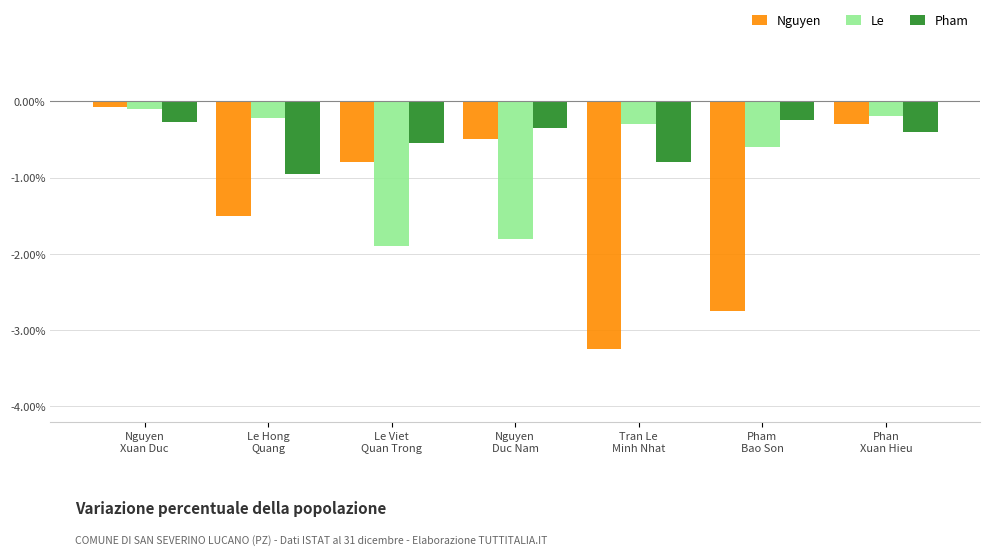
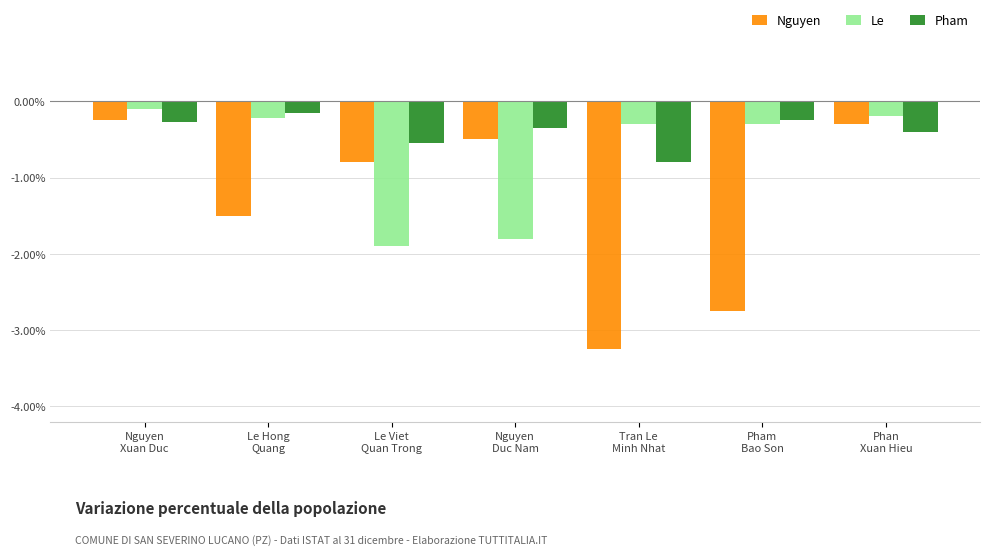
  {
    "Nguyen": {
-     "Nguyen Xuan Duc": "-0.1%",
+     "Nguyen Xuan Duc": "-0.3%",
      "Le Hong Quang": "-1.5%",
      "Le Viet Quan Trong": "-0.8%",
      "Nguyen Duc Nam": "-0.5%",
      "Tran Le Minh Nhat": "-3.3%",
      "Pham Bao Son": "-2.8%",
      "Phan Xuan Hieu": "-0.3%"
    },
    "Le": {
      "Nguyen Xuan Duc": "-0.1%",
      "Le Hong Quang": "-0.2%",
      "Le Viet Quan Trong": "-1.9%",
      "Nguyen Duc Nam": "-1.8%",
      "Tran Le Minh Nhat": "-0.3%",
-     "Pham Bao Son": "-0.6%",
+     "Pham Bao Son": "-0.3%",
      "Phan Xuan Hieu": "-0.2%"
    },
    "Pham": {
      "Nguyen Xuan Duc": "-0.3%",
-     "Le Hong Quang": "-1.0%",
+     "Le Hong Quang": "-0.2%",
      "Le Viet Quan Trong": "-0.6%",
      "Nguyen Duc Nam": "-0.4%",
      "Tran Le Minh Nhat": "-0.8%",
      "Pham Bao Son": "-0.3%",
      "Phan Xuan Hieu": "-0.4%"
    }
  }
